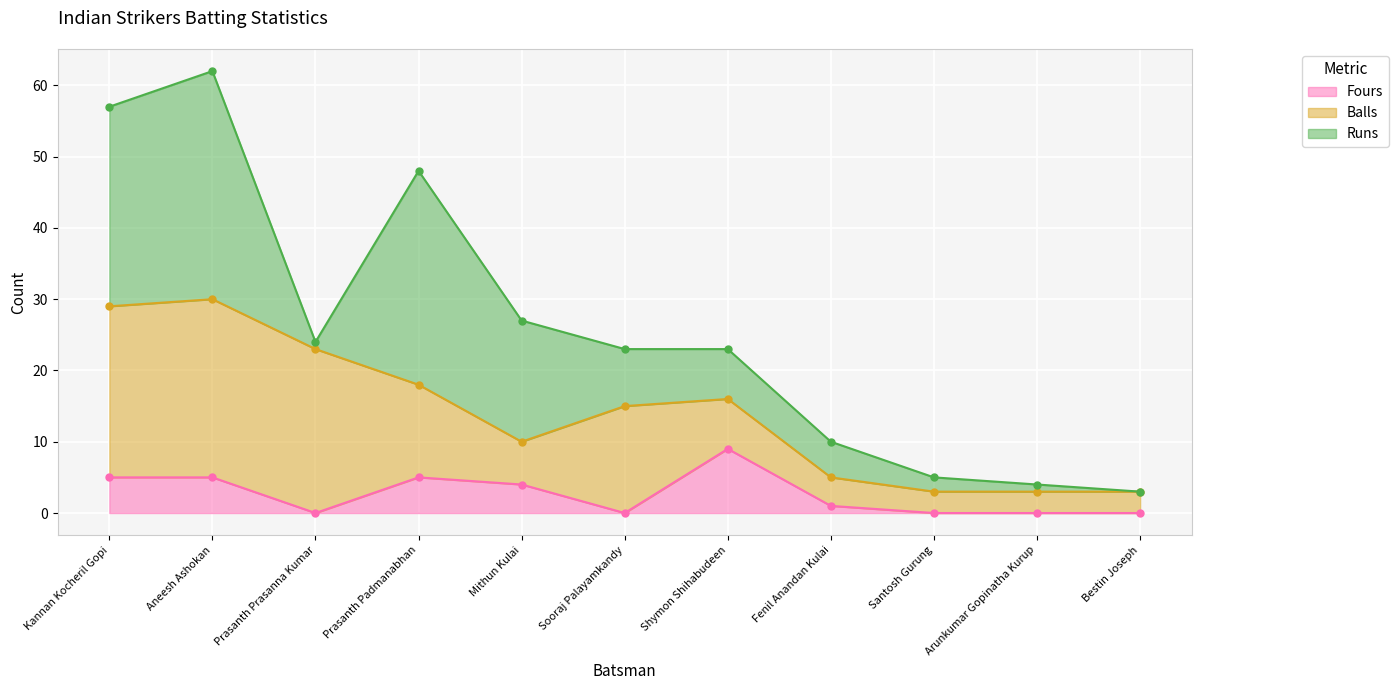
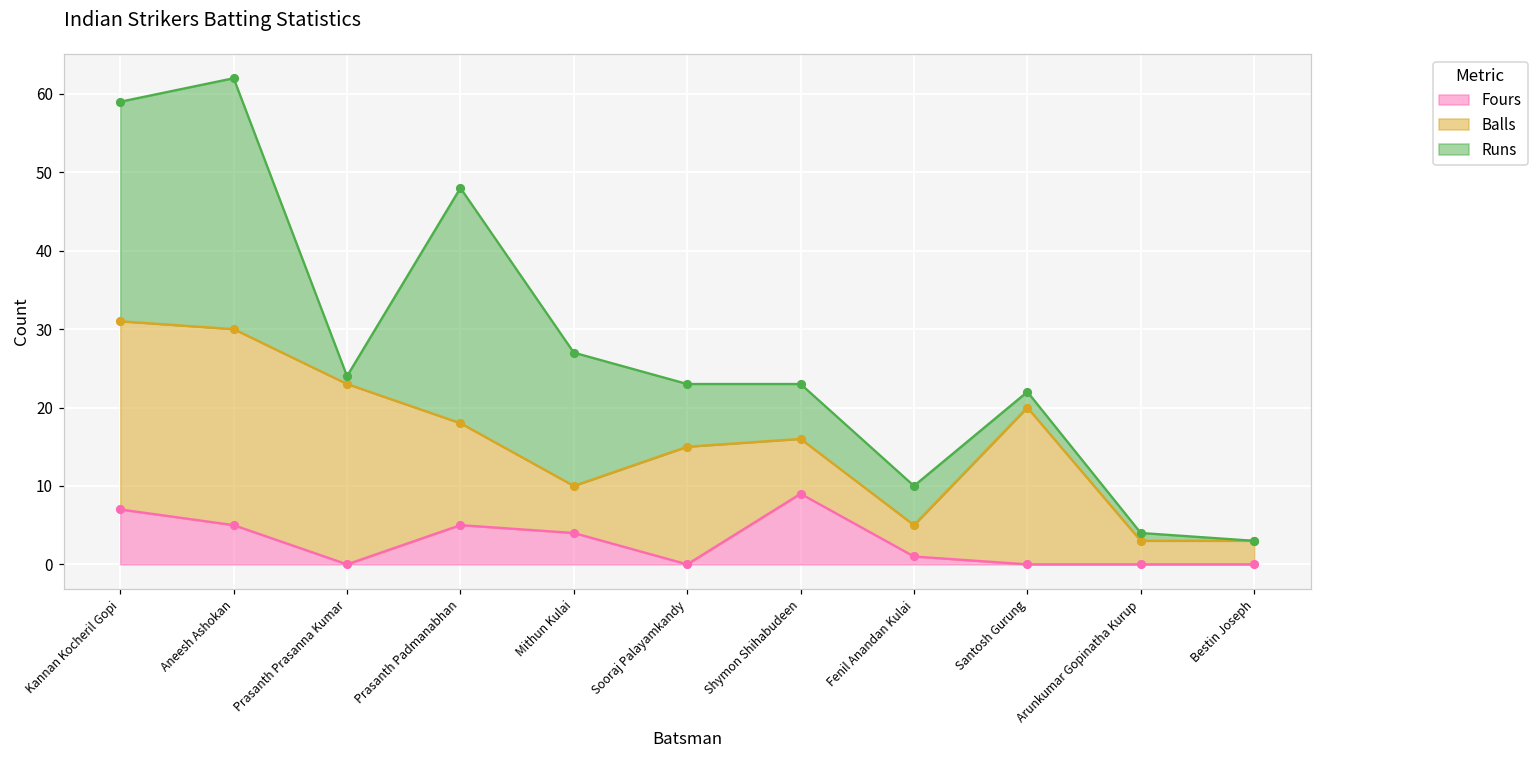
  {
    "Fours": {
-     "Kannan Kocheril Gopi": 5,
+     "Kannan Kocheril Gopi": 7,
      "Aneesh Ashokan": 5,
      "Prasanth Prasanna Kumar": 0,
      "Prasanth Padmanabhan": 5,
      "Mithun Kulai": 4,
      "Sooraj Palayamkandy": 0,
      "Shymon Shihabudeen": 9,
      "Fenil Anandan Kulai": 1,
      "Santosh Gurung": 0,
      "Arunkumar Gopinatha Kurup": 0,
      "Bestin Joseph": 0
    },
    "Balls": {
      "Kannan Kocheril Gopi": 24,
      "Aneesh Ashokan": 25,
      "Prasanth Prasanna Kumar": 23,
      "Prasanth Padmanabhan": 13,
      "Mithun Kulai": 6,
      "Sooraj Palayamkandy": 15,
      "Shymon Shihabudeen": 7,
      "Fenil Anandan Kulai": 4,
-     "Santosh Gurung": 3,
+     "Santosh Gurung": 20,
      "Arunkumar Gopinatha Kurup": 3
    },
    "Runs": {
      "Kannan Kocheril Gopi": 28,
      "Aneesh Ashokan": 32,
      "Prasanth Prasanna Kumar": 1,
      "Prasanth Padmanabhan": 30,
      "Mithun Kulai": 17,
      "Sooraj Palayamkandy": 8,
      "Shymon Shihabudeen": 7,
      "Fenil Anandan Kulai": 5,
      "Santosh Gurung": 2,
      "Arunkumar Gopinatha Kurup": 1
    }
  }
